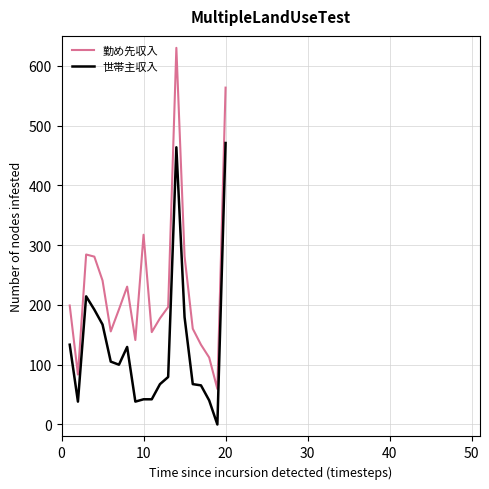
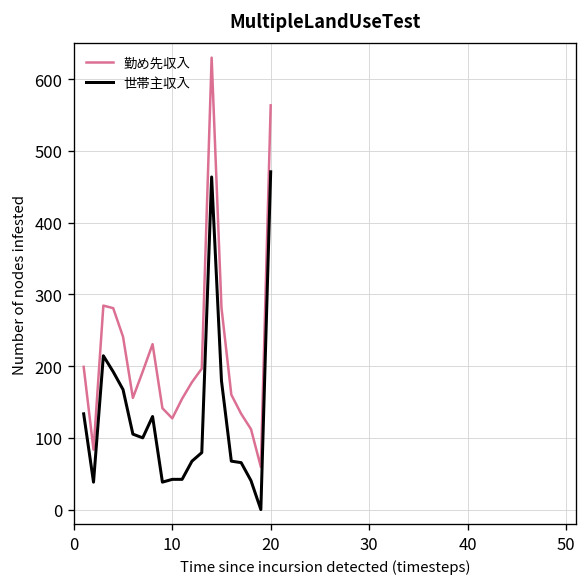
  {
    "勤め先収入": {
-     "10": 320,
+     "10": 130,
      "20": 560
    },
    "世帯主収入": {
      "10": 40,
      "20": 470
    }
  }
